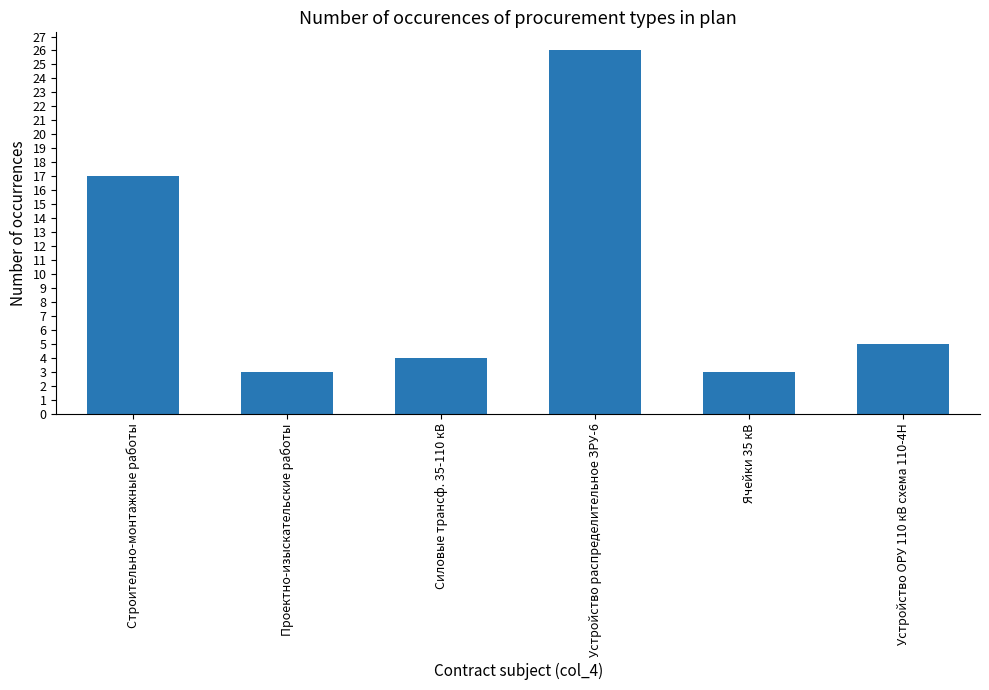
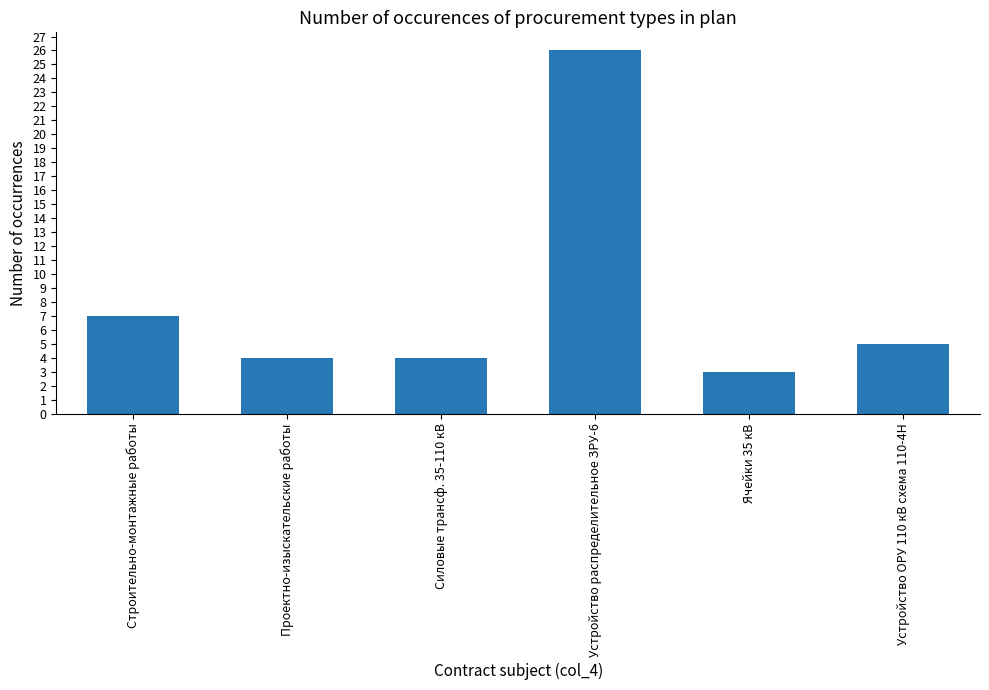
  {
-   "Строительно-монтажные работы": 17,
-   "Проектно-изыскательские работы": 3,
+   "Строительно-монтажные работы": 7,
+   "Проектно-изыскательские работы": 4,
    "Силовые трансф. 35-110 кВ": 4,
    "Устройство распределительное ЗРУ-6": 26,
    "Ячейки 35 кВ": 3,
    "Устройство ОРУ 110 кВ схема 110-4Н": 5
  }
